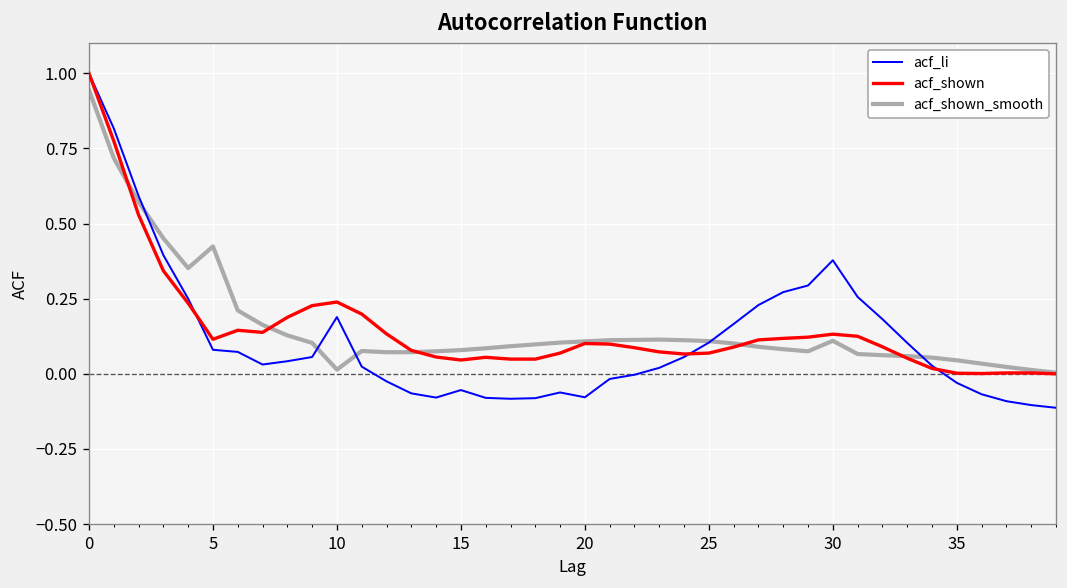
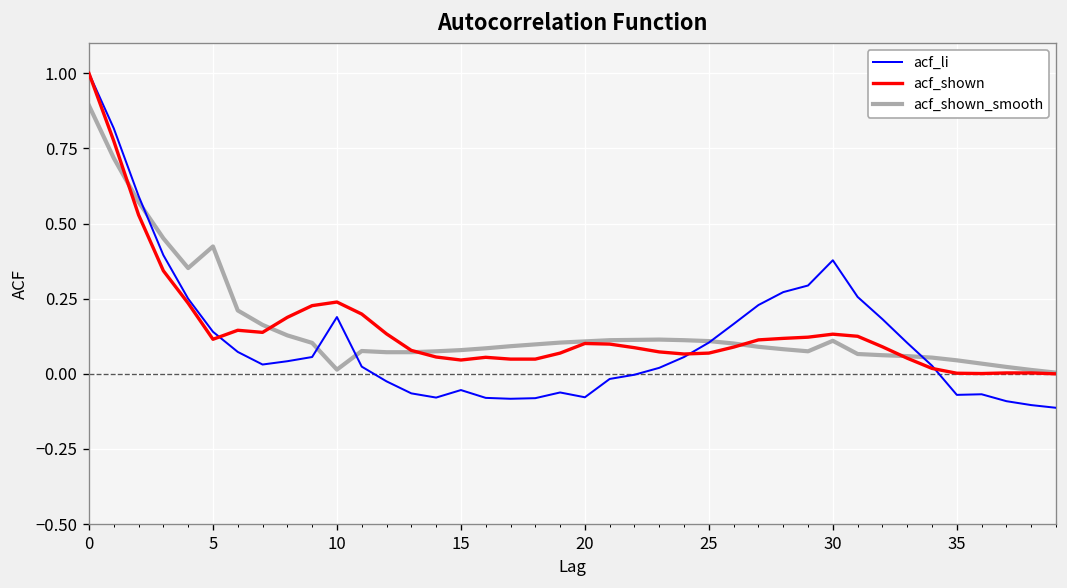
  {
    "acf_li": {
-     "5": 0.08,
+     "5": 0.14,
      "10": 0.19,
      "15": -0.05,
      "20": -0.08,
      "30": 0.38,
-     "35": -0.03
+     "35": -0.07
    },
    "acf_shown": {
      "5": 0.12,
      "10": 0.24,
      "15": 0.05,
      "25": 0.07,
      "30": 0.13,
      "35": 0.00
    },
    "acf_shown_smooth": {
-     "0": 0.95,
+     "0": 0.89,
      "5": 0.42,
      "10": 0.01,
      "15": 0.08,
      "30": 0.11,
      "35": 0.05
    }
  }
